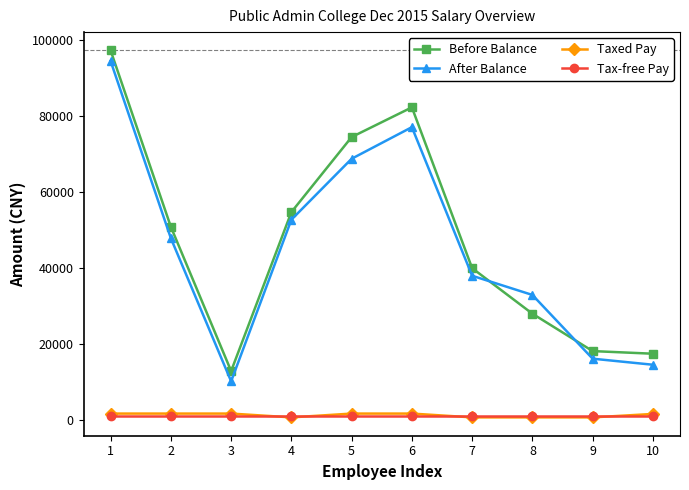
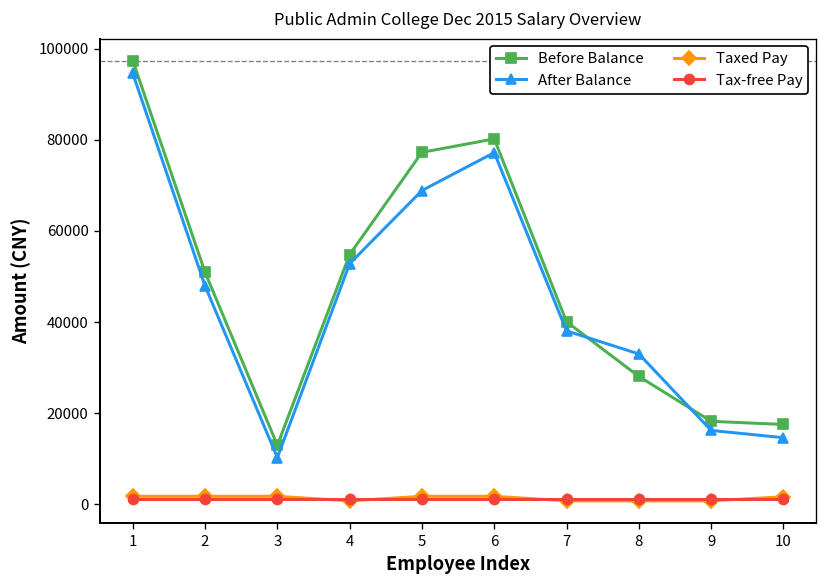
  {
    "Before Balance": {
      "1": 97000,
      "2": 51000,
      "3": 13000,
      "4": 55000,
-     "5": 75000,
-     "6": 82000,
+     "5": 77000,
+     "6": 80000,
      "7": 40000,
      "8": 28000,
      "9": 18000,
      "10": 18000
    },
    "After Balance": {
      "1": 95000,
      "2": 48000,
      "3": 10000,
      "4": 53000,
      "5": 69000,
      "6": 77000,
      "7": 38000,
      "8": 33000,
      "9": 16000,
      "10": 15000
    }
  }
